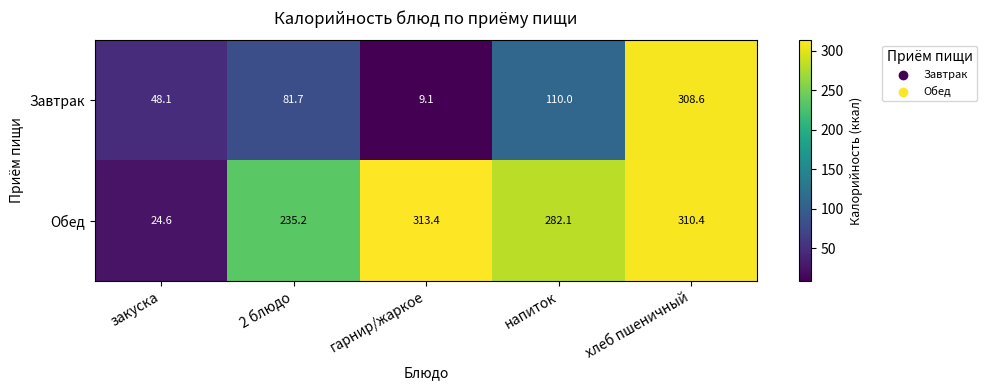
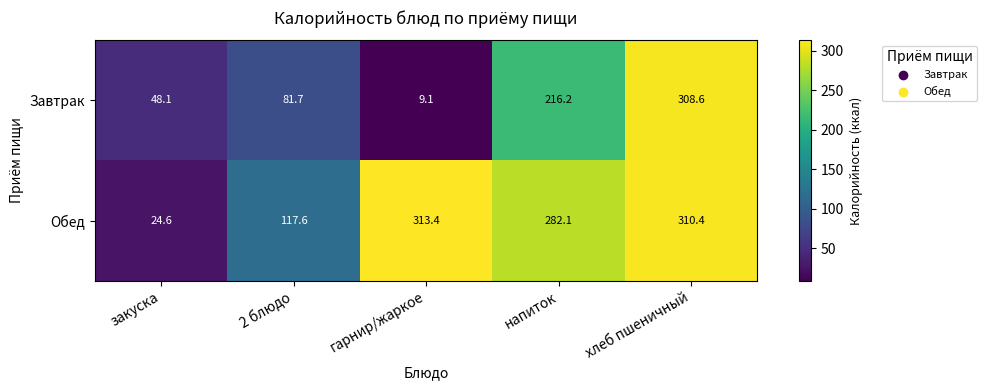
  {
    "Завтрак": {
      "закуска": 48.1,
      "2 блюдо": 81.7,
      "гарнир/жаркое": 9.1,
-     "напиток": 110.0,
+     "напиток": 216.2,
      "хлеб пшеничный": 308.6
    },
    "Обед": {
      "закуска": 24.6,
-     "2 блюдо": 235.2,
+     "2 блюдо": 117.6,
      "гарнир/жаркое": 313.4,
      "напиток": 282.1,
      "хлеб пшеничный": 310.4
    }
  }
